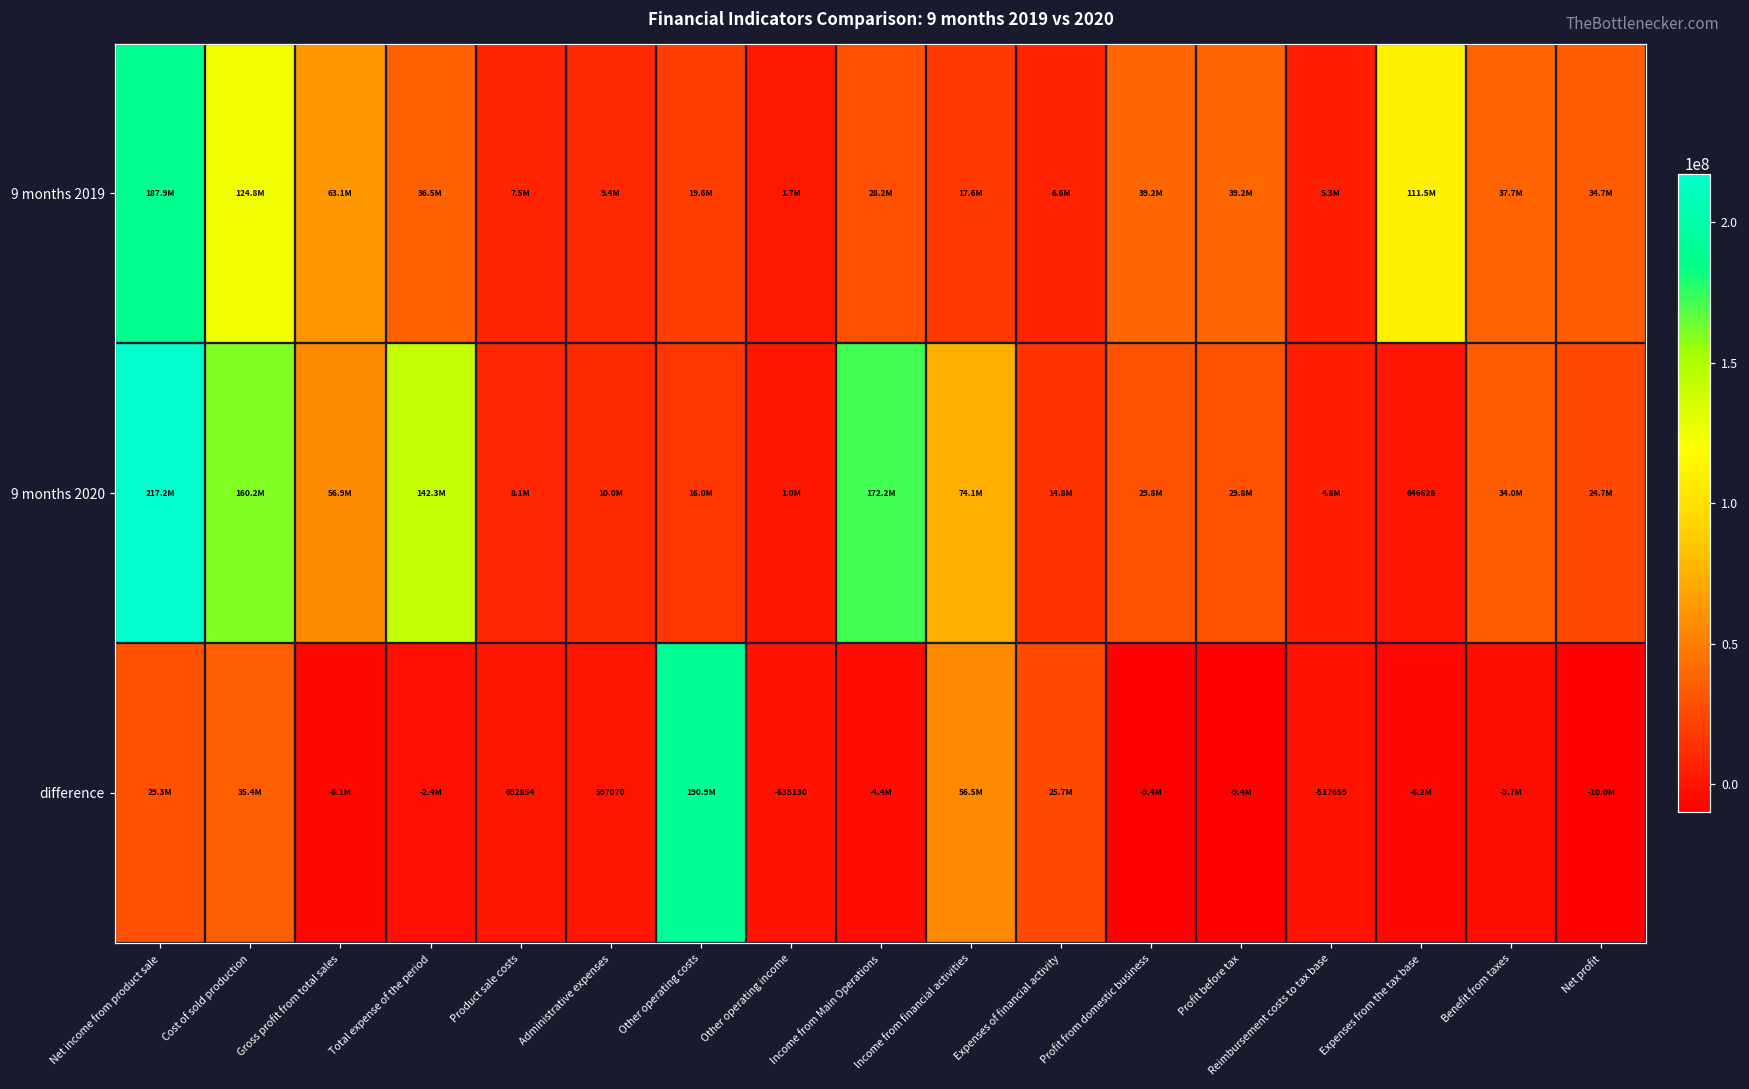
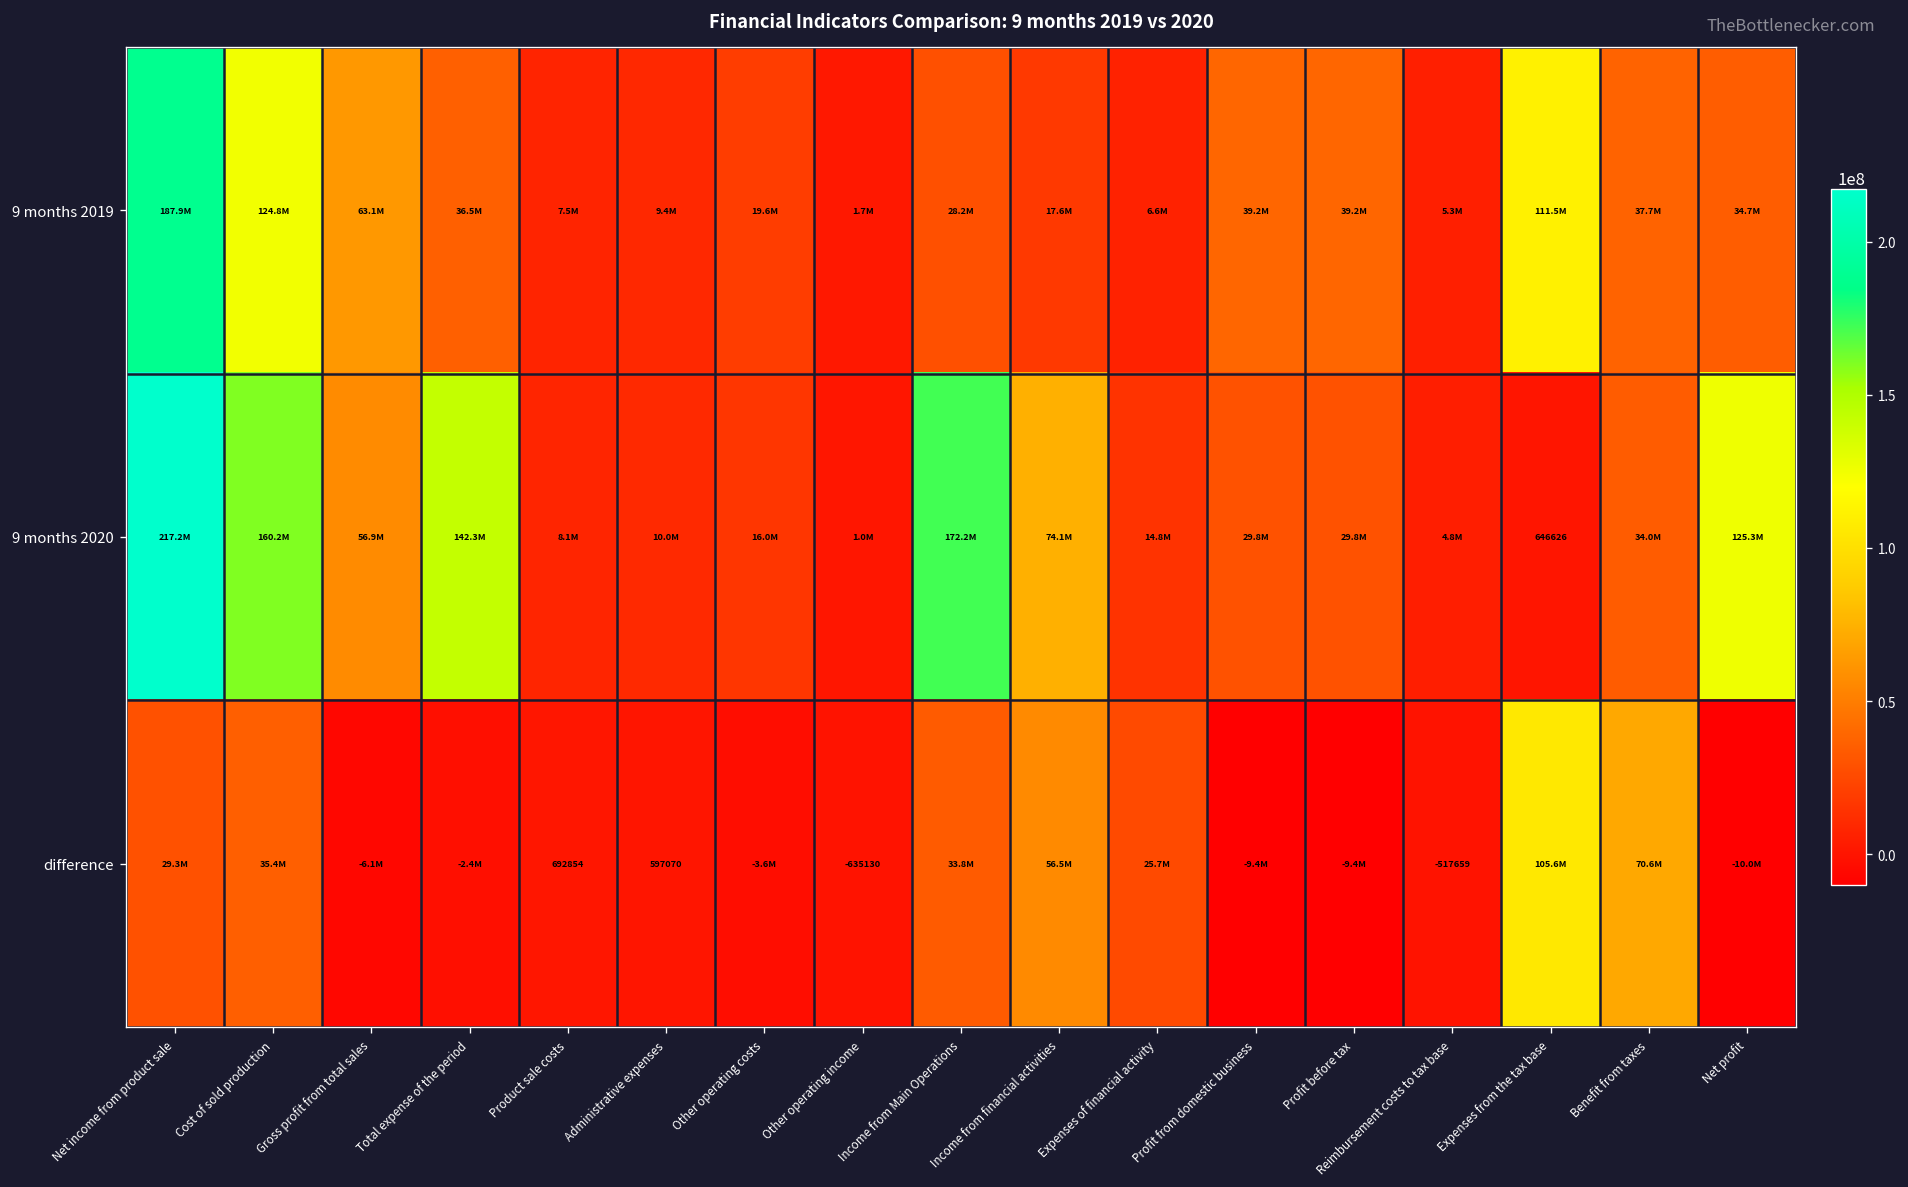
  {
    "9 months 2019": {
      "Net income from product sale": "187.9M",
      "Cost of sold production": "124.8M",
      "Gross profit from total sales": "63.1M",
      "Total expense of the period": "36.5M",
      "Product sale costs": "7.5M",
      "Administrative expenses": "9.4M",
      "Other operating costs": "19.6M",
      "Other operating income": "1.7M",
      "Income from Main Operations": "28.2M",
      "Income from financial activities": "17.6M",
      "Expenses of financial activity": "6.6M",
      "Profit from domestic business": "39.2M",
      "Profit before tax": "39.2M",
      "Reimbursement costs to tax base": "5.3M",
      "Expenses from the tax base": "111.5M",
      "Benefit from taxes": "37.7M",
      "Net profit": "34.7M"
    },
    "9 months 2020": {
      "Net income from product sale": "217.2M",
      "Cost of sold production": "160.2M",
      "Gross profit from total sales": "56.9M",
      "Total expense of the period": "142.3M",
      "Product sale costs": "8.1M",
      "Administrative expenses": "10.0M",
      "Other operating costs": "16.0M",
      "Other operating income": "1.0M",
      "Income from Main Operations": "172.2M",
      "Income from financial activities": "74.1M",
      "Expenses of financial activity": "14.8M",
      "Profit from domestic business": "29.8M",
      "Profit before tax": "29.8M",
      "Reimbursement costs to tax base": "4.8M",
      "Expenses from the tax base": "646626",
      "Benefit from taxes": "34.0M",
-     "Net profit": "24.7M"
+     "Net profit": "125.3M"
    },
    "difference": {
      "Net income from product sale": "29.3M",
      "Cost of sold production": "35.4M",
      "Gross profit from total sales": "-6.1M",
      "Total expense of the period": "-2.4M",
      "Product sale costs": "692854",
      "Administrative expenses": "597070",
-     "Other operating costs": "190.9M",
+     "Other operating costs": "-3.6M",
      "Other operating income": "-635130",
-     "Income from Main Operations": "-4.4M",
+     "Income from Main Operations": "33.8M",
      "Income from financial activities": "56.5M",
      "Expenses of financial activity": "25.7M",
      "Profit from domestic business": "-9.4M",
      "Profit before tax": "-9.4M",
      "Reimbursement costs to tax base": "-517659",
-     "Expenses from the tax base": "-6.2M",
-     "Benefit from taxes": "-3.7M",
+     "Expenses from the tax base": "105.6M",
+     "Benefit from taxes": "70.6M",
      "Net profit": "-10.0M"
    }
  }
